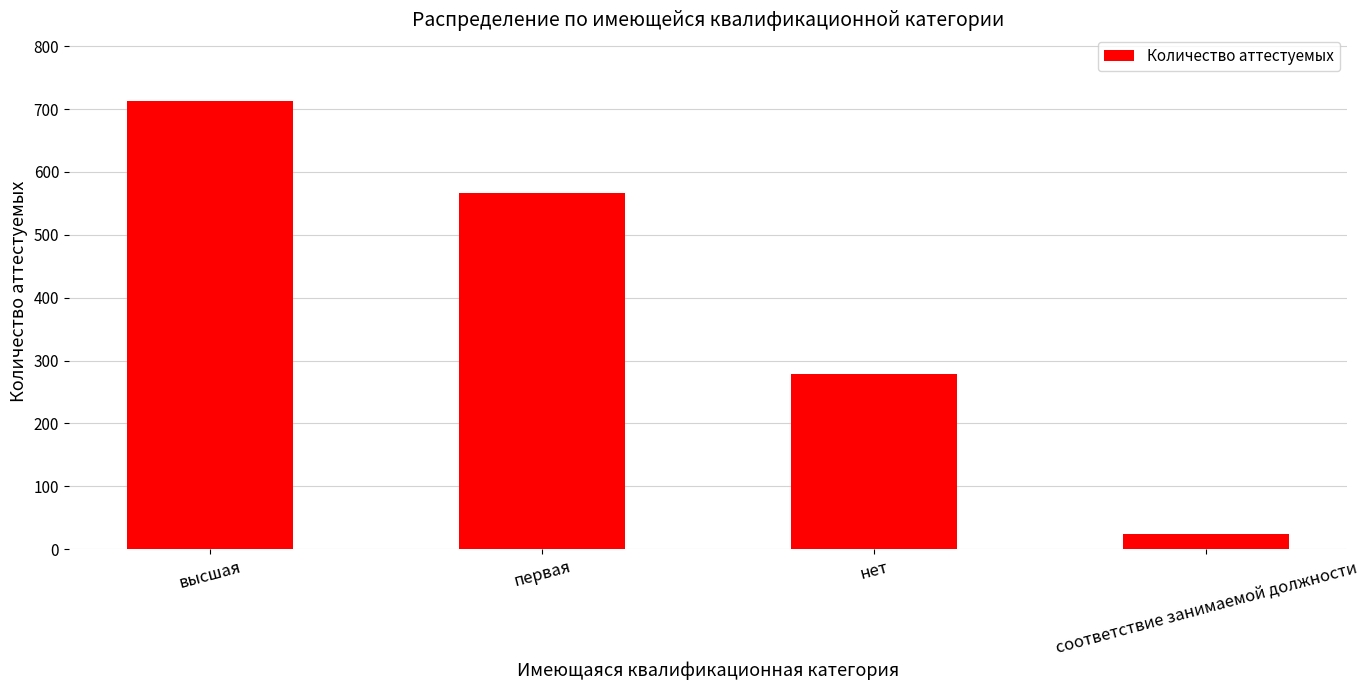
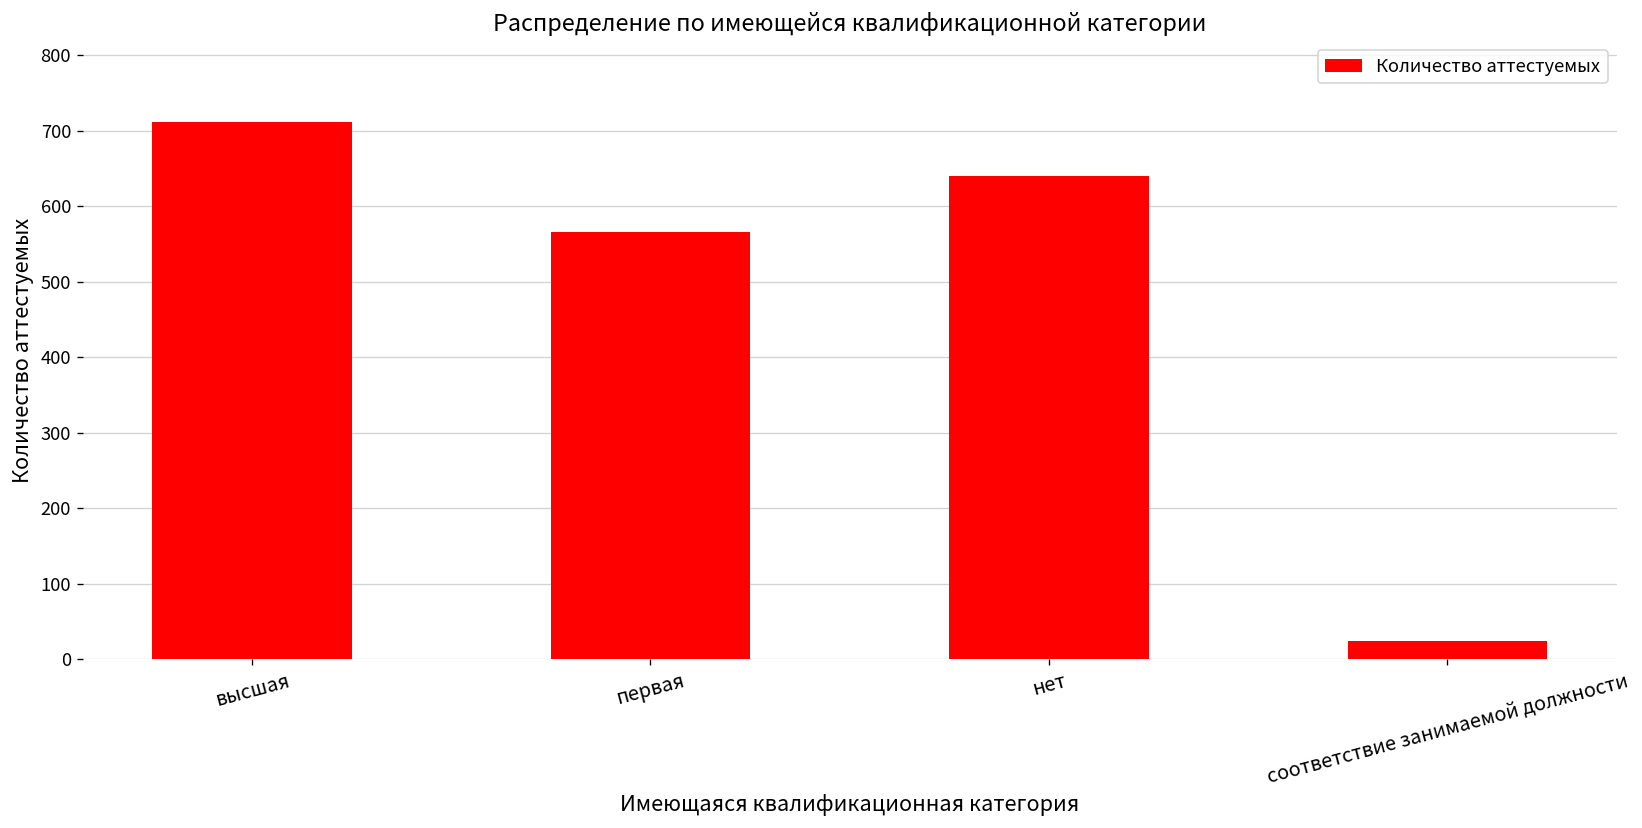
  {
    "высшая": 710,
    "первая": 570,
-   "нет": 280,
+   "нет": 640,
    "соответствие занимаемой должности": 20
  }
